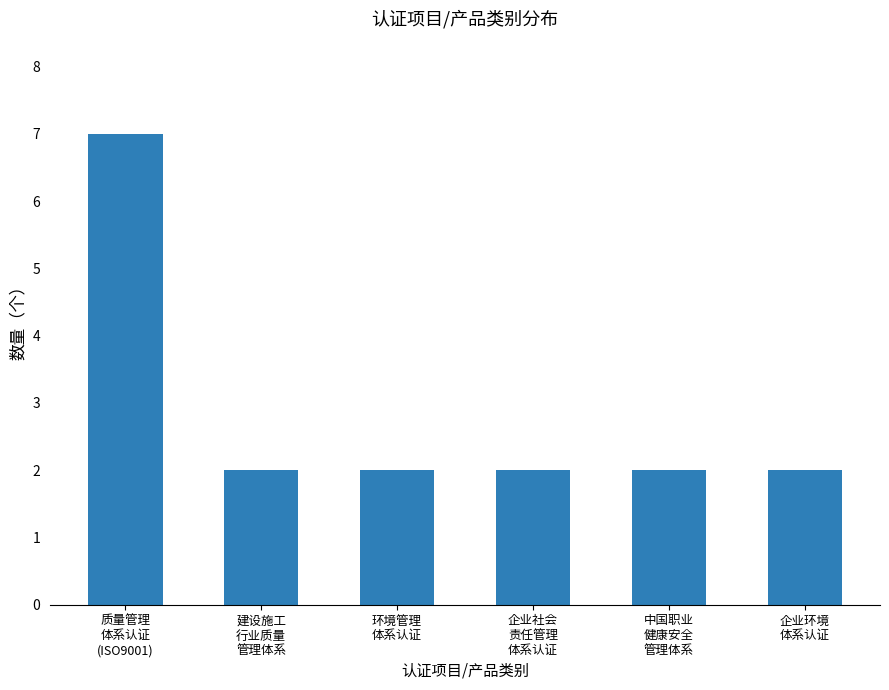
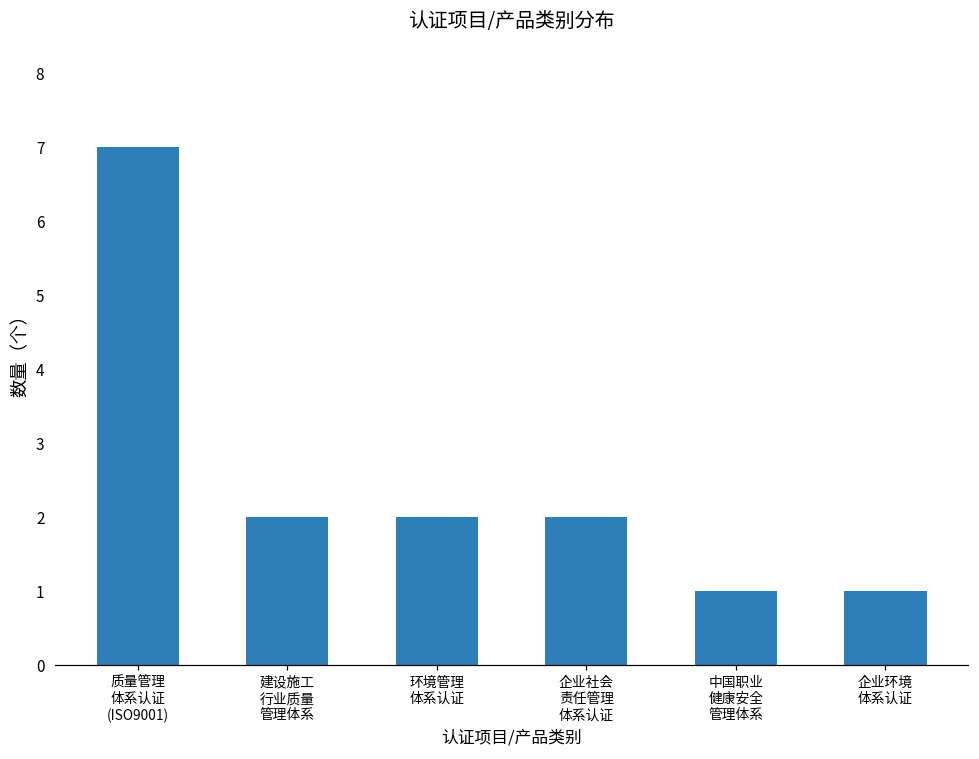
  {
    "质量管理 体系认证 (ISO9001)": 7,
    "建设施工 行业质量 管理体系": 2,
    "环境管理 体系认证": 2,
    "企业社会 责任管理 体系认证": 2,
-   "中国职业 健康安全 管理体系": 2,
-   "企业环境 体系认证": 2
+   "中国职业 健康安全 管理体系": 1,
+   "企业环境 体系认证": 1
  }
